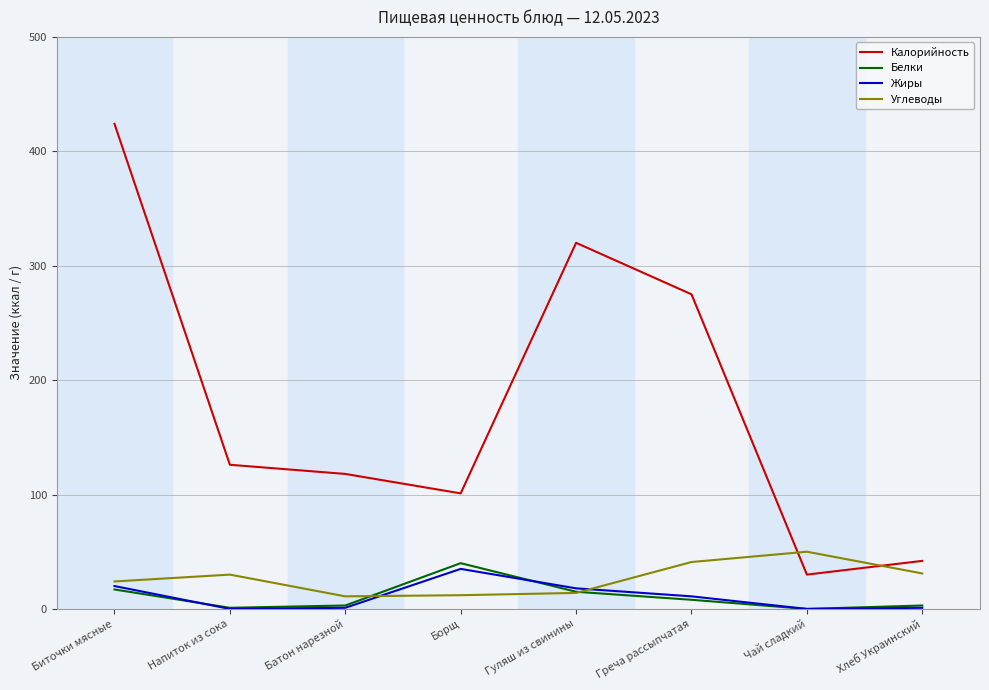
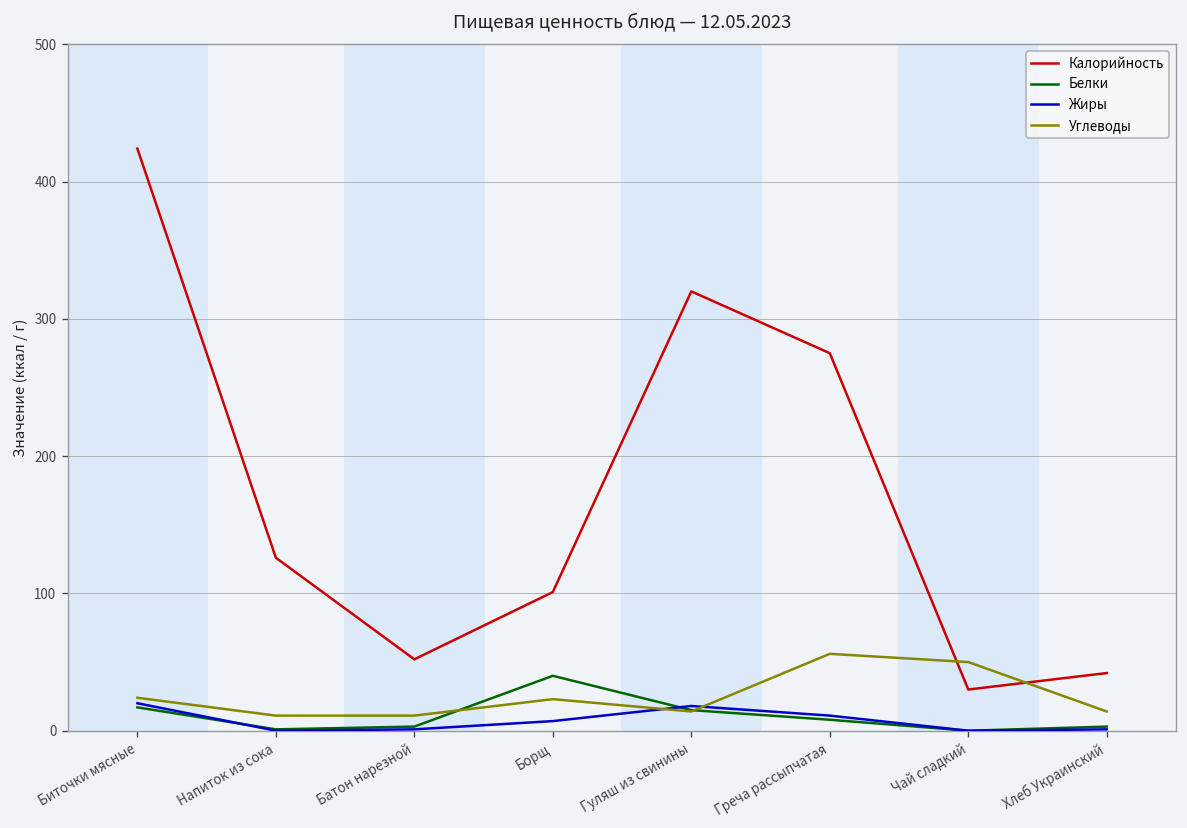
  {
    "Калорийность": {
      "Биточки мясные": 424,
      "Напиток из сока": 126,
-     "Батон нарезной": 118,
+     "Батон нарезной": 52,
      "Борщ": 101,
      "Гуляш из свинины": 320,
      "Греча рассыпчатая": 275,
      "Чай сладкий": 30,
      "Хлеб Украинский": 42
    },
    "Белки": {
      "Биточки мясные": 17,
      "Борщ": 40,
      "Греча рассыпчатая": 8
    },
    "Жиры": {
      "Биточки мясные": 20,
-     "Борщ": 35,
+     "Борщ": 7,
      "Гуляш из свинины": 18,
      "Греча рассыпчатая": 11
    },
    "Углеводы": {
      "Биточки мясные": 24,
-     "Напиток из сока": 30,
+     "Напиток из сока": 11,
      "Батон нарезной": 11,
-     "Борщ": 12,
-     "Греча рассыпчатая": 41,
+     "Борщ": 23,
+     "Греча рассыпчатая": 56,
      "Чай сладкий": 50,
-     "Хлеб Украинский": 31
+     "Хлеб Украинский": 14
    }
  }
